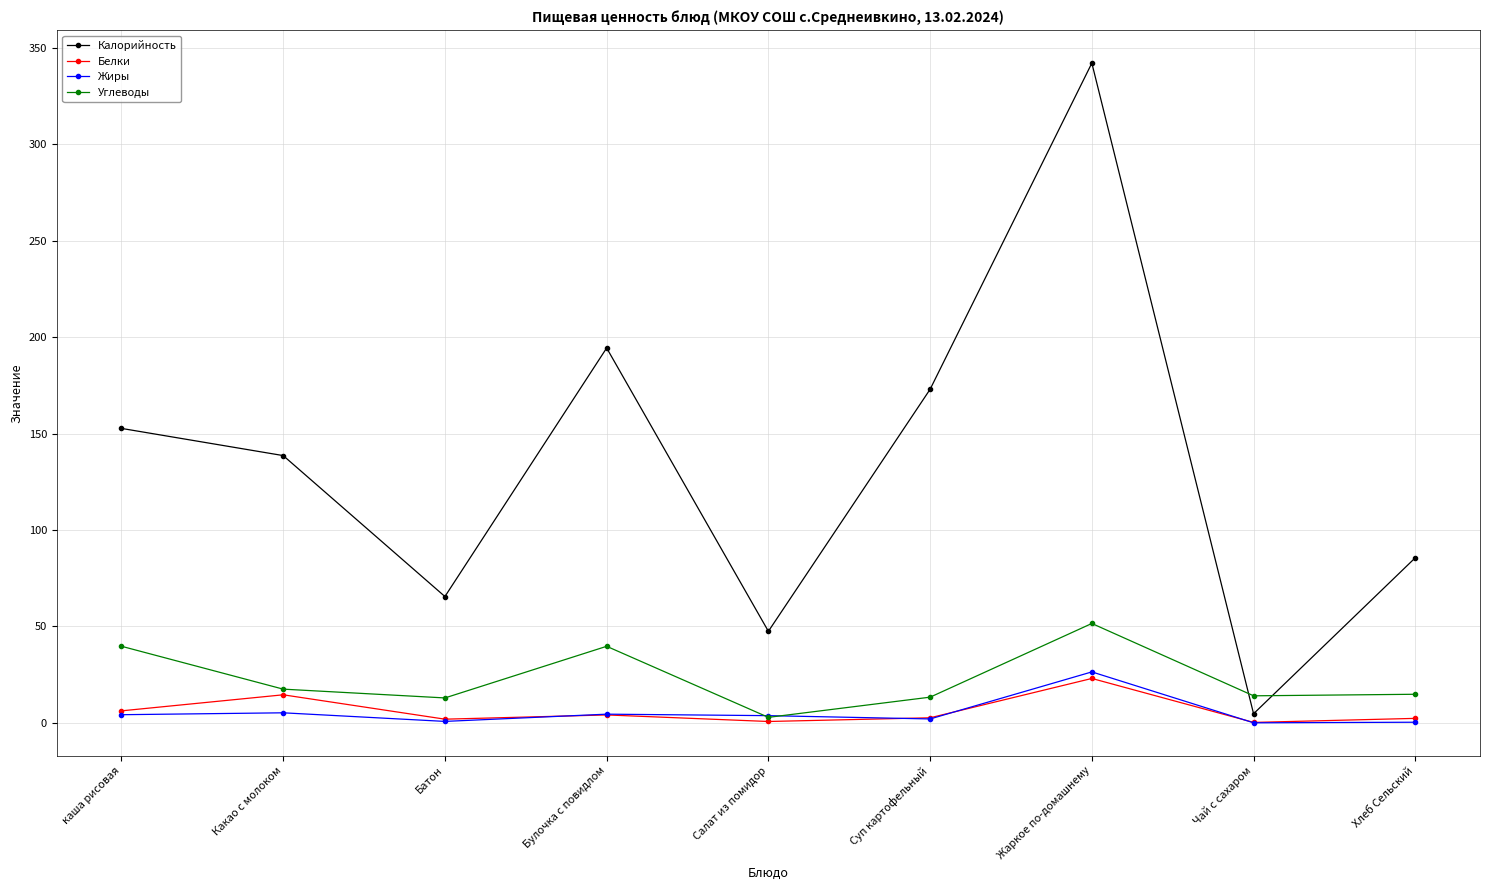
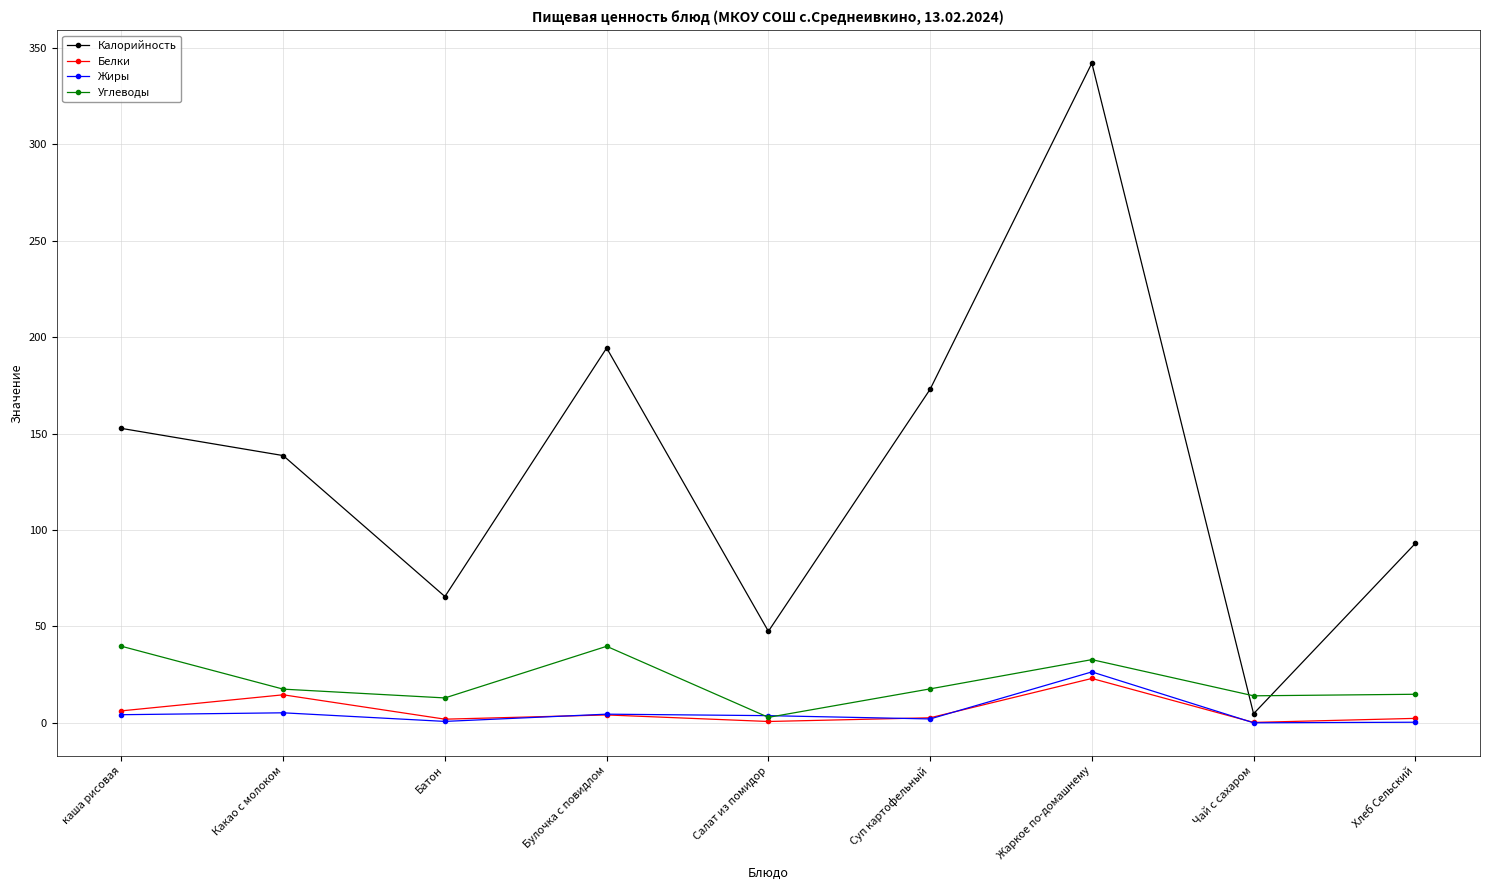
  {
    "Калорийность": {
      "каша рисовая": 153,
      "Какао с молоком": 139,
      "Батон": 66,
      "Булочка с повидлом": 194,
      "Салат из помидор": 47,
      "Суп картофельный": 173,
      "Жаркое по-домашнему": 342,
      "Чай с сахаром": 5,
-     "Хлеб Сельский": 86
+     "Хлеб Сельский": 93
    },
    "Белки": {
      "каша рисовая": 6,
      "Какао с молоком": 15,
      "Салат из помидор": 1,
      "Жаркое по-домашнему": 23,
      "Хлеб Сельский": 2
    },
    "Жиры": {
      "каша рисовая": 4,
      "Какао с молоком": 5,
      "Жаркое по-домашнему": 26,
      "Хлеб Сельский": 0
    },
    "Углеводы": {
      "каша рисовая": 40,
      "Какао с молоком": 17,
      "Батон": 13,
      "Булочка с повидлом": 40,
-     "Суп картофельный": 13,
-     "Жаркое по-домашнему": 52,
+     "Суп картофельный": 18,
+     "Жаркое по-домашнему": 33,
      "Чай с сахаром": 14,
      "Хлеб Сельский": 15
    }
  }
